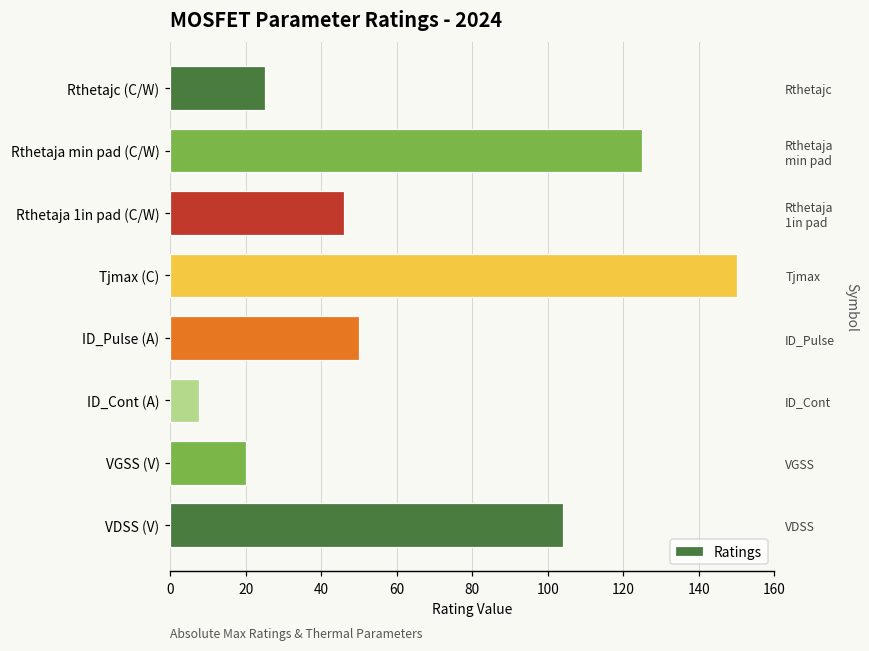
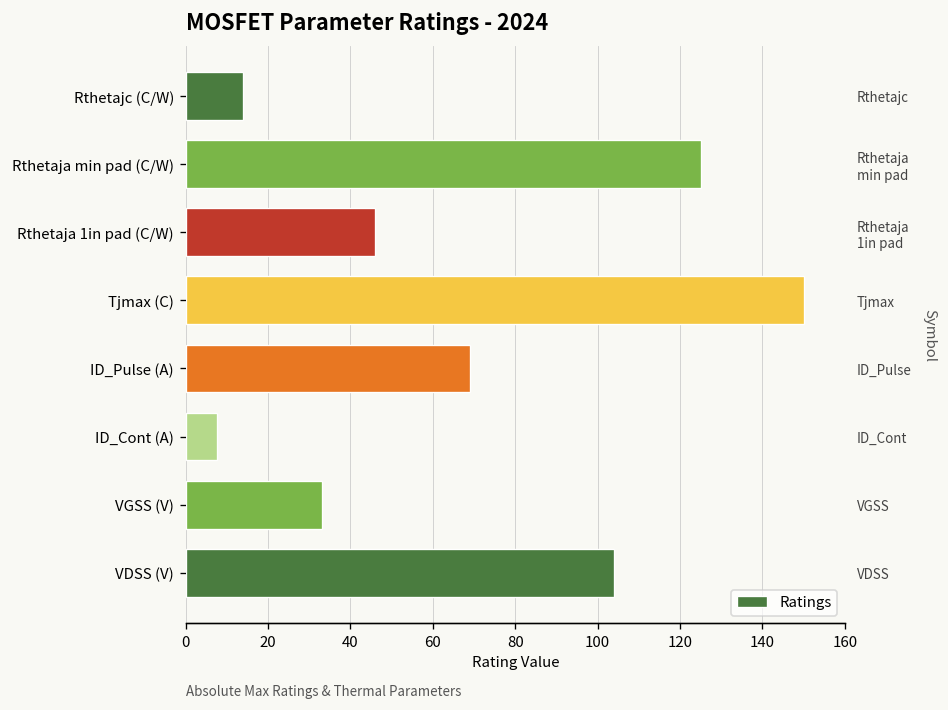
  {
-   "Rthetajc (C/W)": 25,
+   "Rthetajc (C/W)": 14,
    "Rthetaja min pad (C/W)": 125,
    "Rthetaja 1in pad (C/W)": 46,
    "Tjmax (C)": 150,
-   "ID_Pulse (A)": 50,
+   "ID_Pulse (A)": 69,
    "ID_Cont (A)": 8,
-   "VGSS (V)": 20,
+   "VGSS (V)": 33,
    "VDSS (V)": 104
  }
